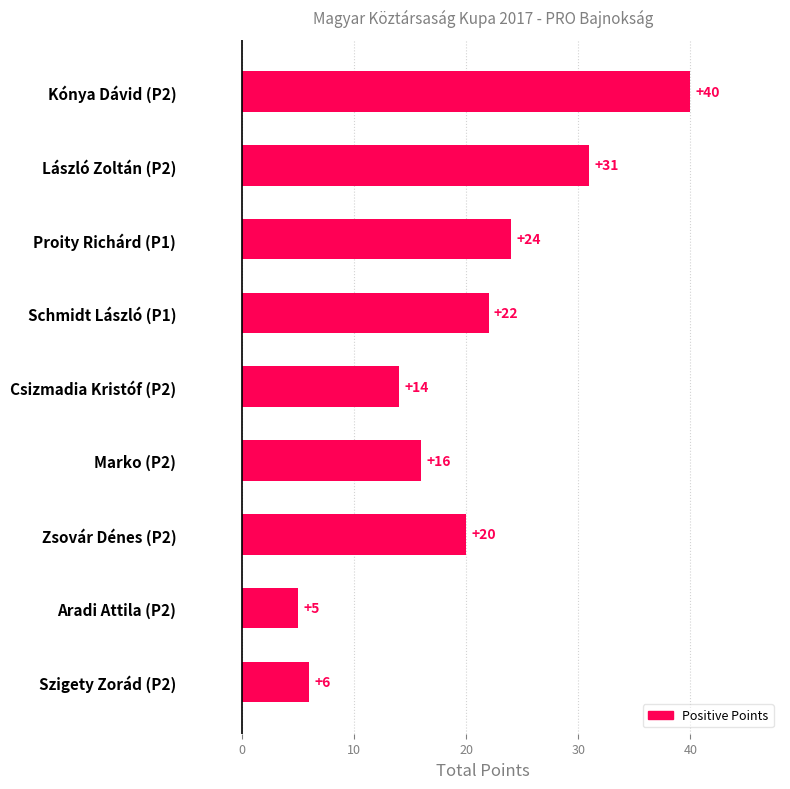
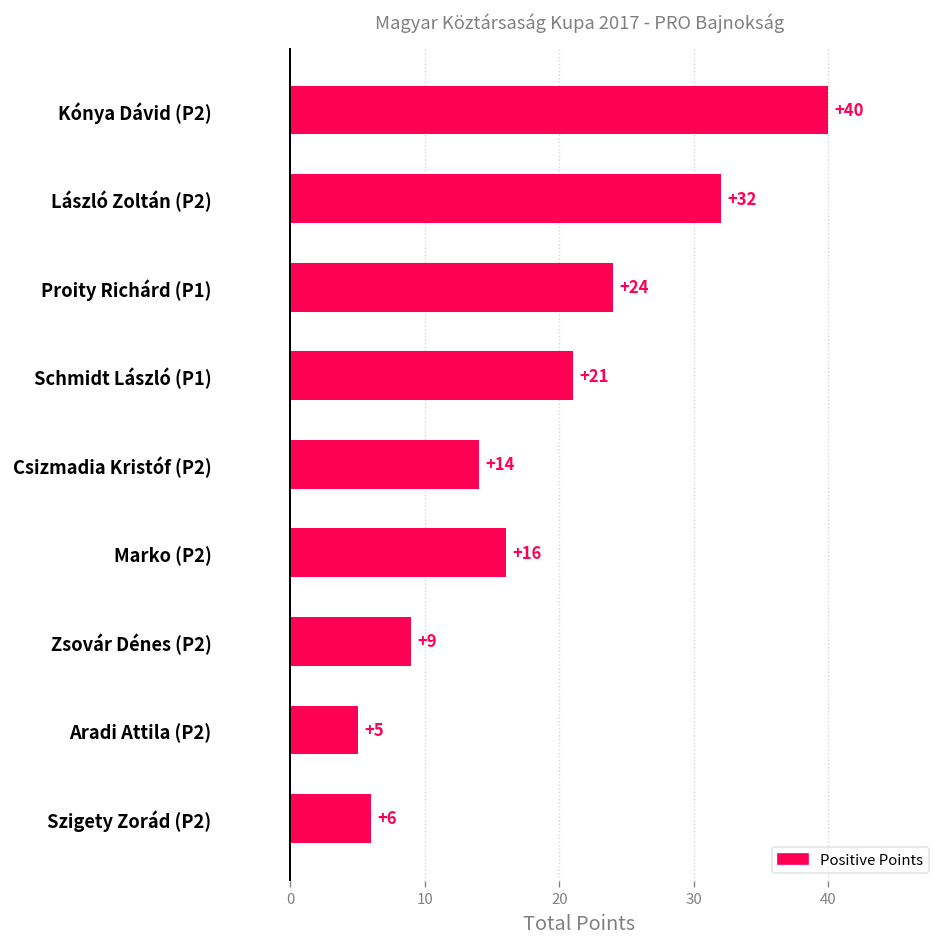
  {
    "Kónya Dávid (P2)": "+40",
-   "László Zoltán (P2)": "+31",
+   "László Zoltán (P2)": "+32",
    "Proity Richárd (P1)": "+24",
-   "Schmidt László (P1)": "+22",
+   "Schmidt László (P1)": "+21",
    "Csizmadia Kristóf (P2)": "+14",
    "Marko (P2)": "+16",
-   "Zsovár Dénes (P2)": "+20",
+   "Zsovár Dénes (P2)": "+9",
    "Aradi Attila (P2)": "+5",
    "Szigety Zorád (P2)": "+6"
  }
